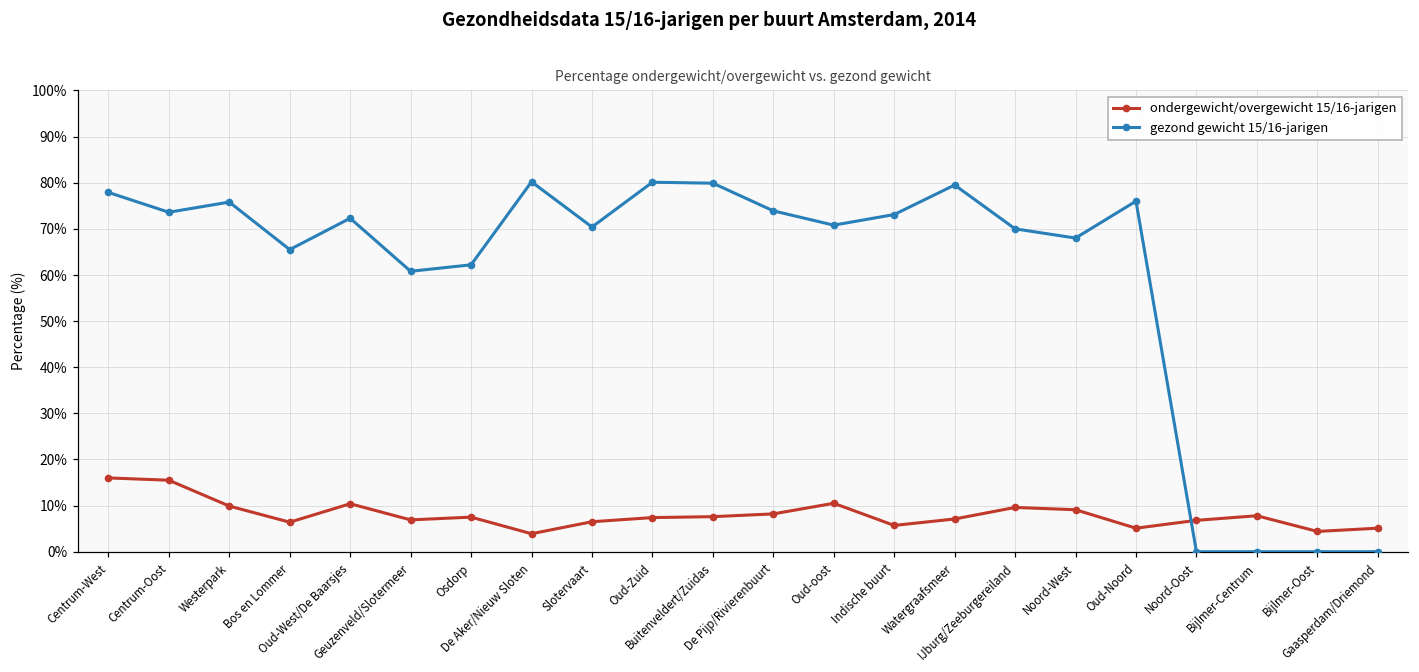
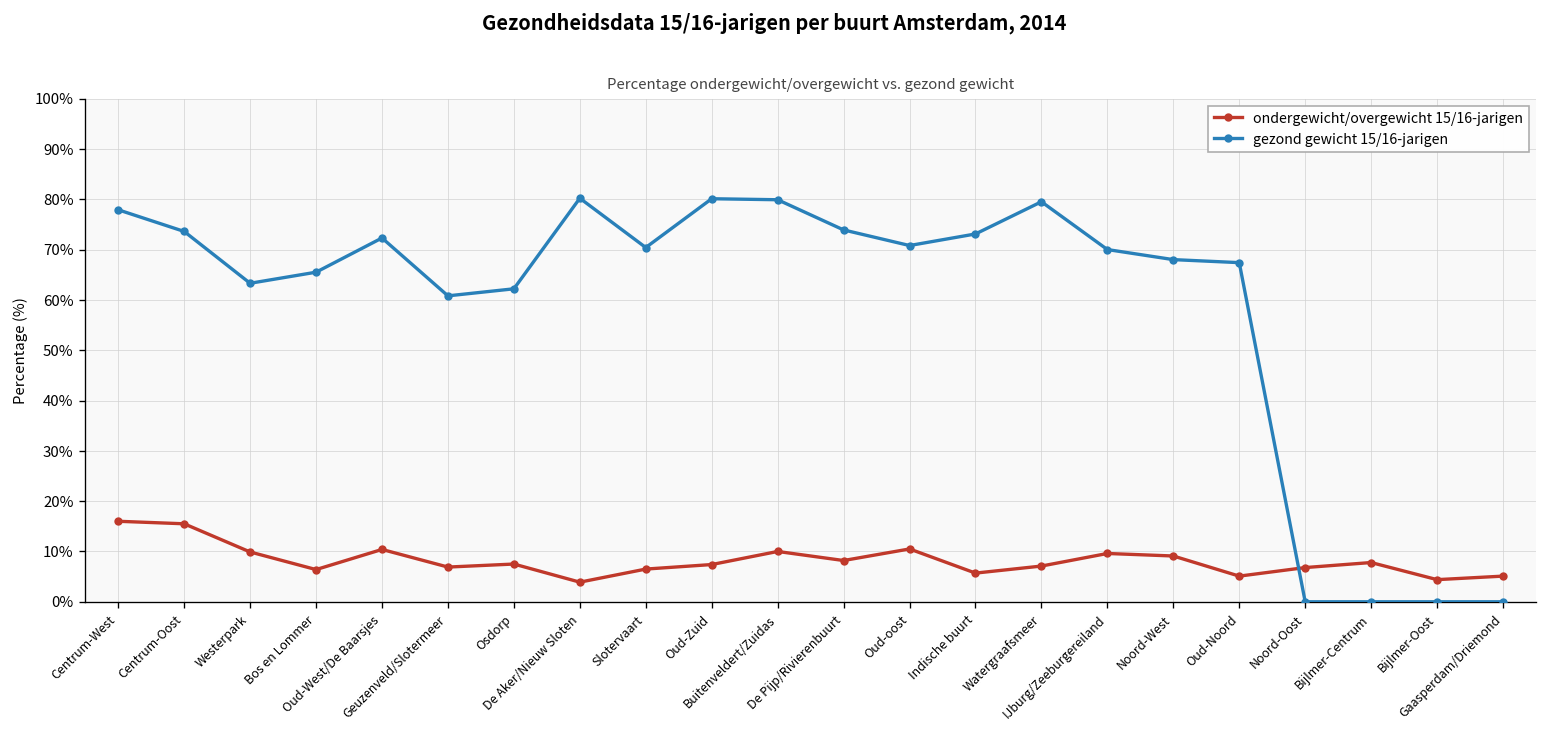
  {
    "ondergewicht/overgewicht 15/16-jarigen": {
      "Centrum-West": "16%",
      "Centrum-Oost": "16%",
      "Westerpark": "10%",
      "Bos en Lommer": "6%",
      "Oud-West/De Baarsjes": "10%",
      "Geuzenveld/Slotermeer": "7%",
      "Osdorp": "8%",
      "De Aker/Nieuw Sloten": "4%",
      "Slotervaart": "7%",
      "Oud-Zuid": "7%",
-     "Buitenveldert/Zuidas": "8%",
+     "Buitenveldert/Zuidas": "10%",
      "De Pijp/Rivierenbuurt": "8%",
      "Oud-oost": "11%",
      "Indische buurt": "6%",
      "Watergraafsmeer": "7%",
      "IJburg/Zeeburgereiland": "10%",
      "Noord-West": "9%",
      "Oud-Noord": "5%",
      "Noord-Oost": "7%",
      "Bijlmer-Centrum": "8%",
      "Bijlmer-Oost": "4%",
      "Gaasperdam/Driemond": "5%"
    },
    "gezond gewicht 15/16-jarigen": {
      "Centrum-West": "78%",
      "Centrum-Oost": "74%",
-     "Westerpark": "76%",
+     "Westerpark": "63%",
      "Bos en Lommer": "66%",
      "Oud-West/De Baarsjes": "72%",
      "Geuzenveld/Slotermeer": "61%",
      "Osdorp": "62%",
      "De Aker/Nieuw Sloten": "80%",
      "Slotervaart": "70%",
      "Oud-Zuid": "80%",
      "Buitenveldert/Zuidas": "80%",
      "De Pijp/Rivierenbuurt": "74%",
      "Oud-oost": "71%",
      "Indische buurt": "73%",
      "Watergraafsmeer": "80%",
      "IJburg/Zeeburgereiland": "70%",
      "Noord-West": "68%",
-     "Oud-Noord": "76%",
+     "Oud-Noord": "67%",
      "Noord-Oost": "0%",
      "Bijlmer-Centrum": "0%",
      "Bijlmer-Oost": "0%",
      "Gaasperdam/Driemond": "0%"
    }
  }
